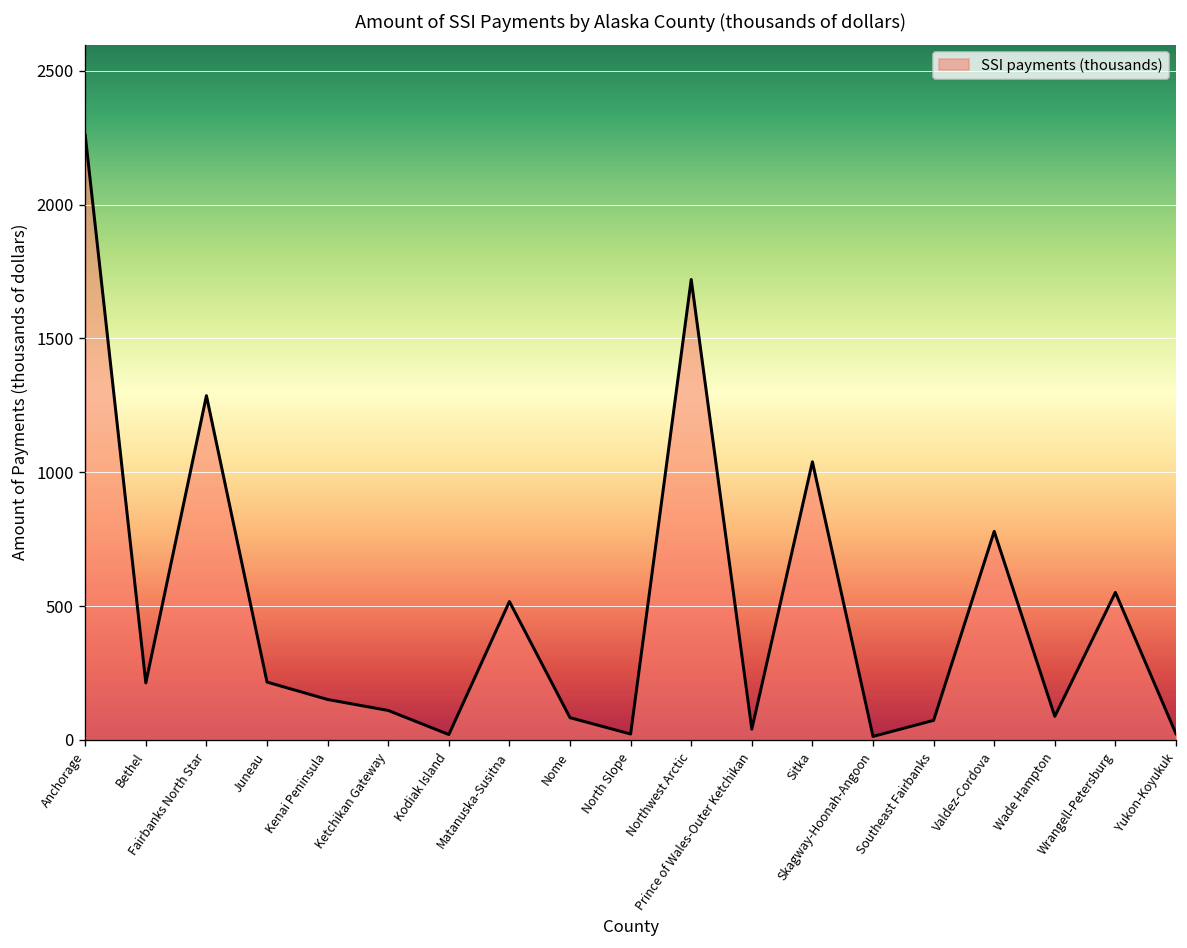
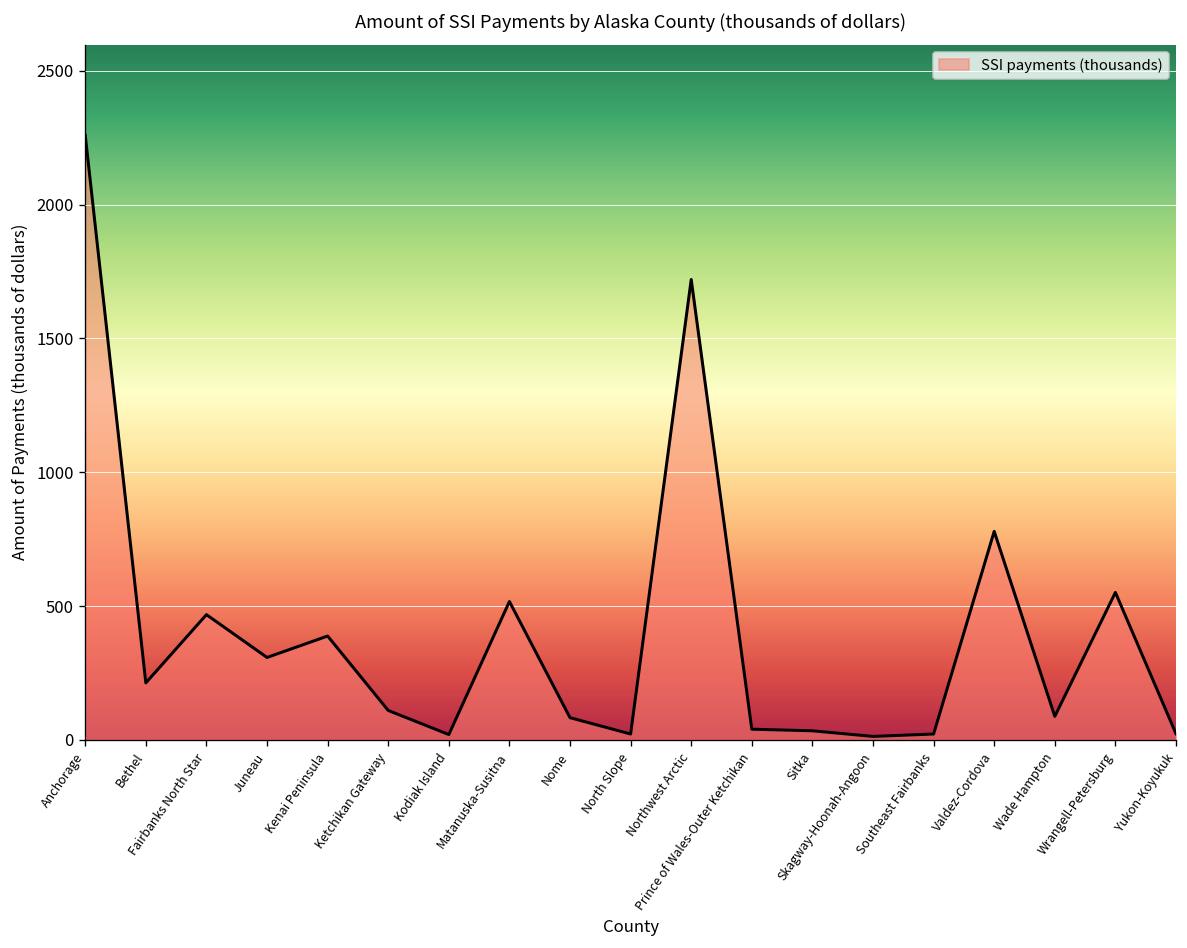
  {
    "Anchorage": 2260,
    "Bethel": 210,
-   "Fairbanks North Star": 1290,
-   "Juneau": 220,
-   "Kenai Peninsula": 150,
+   "Fairbanks North Star": 470,
+   "Juneau": 310,
+   "Kenai Peninsula": 390,
    "Ketchikan Gateway": 110,
    "Kodiak Island": 20,
    "Matanuska-Susitna": 520,
    "Nome": 80,
    "North Slope": 20,
    "Northwest Arctic": 1720,
    "Prince of Wales-Outer Ketchikan": 40,
-   "Sitka": 1040,
+   "Sitka": 30,
    "Skagway-Hoonah-Angoon": 10,
-   "Southeast Fairbanks": 70,
+   "Southeast Fairbanks": 20,
    "Valdez-Cordova": 780,
    "Wade Hampton": 90,
    "Wrangell-Petersburg": 550,
    "Yukon-Koyukuk": 20
  }
